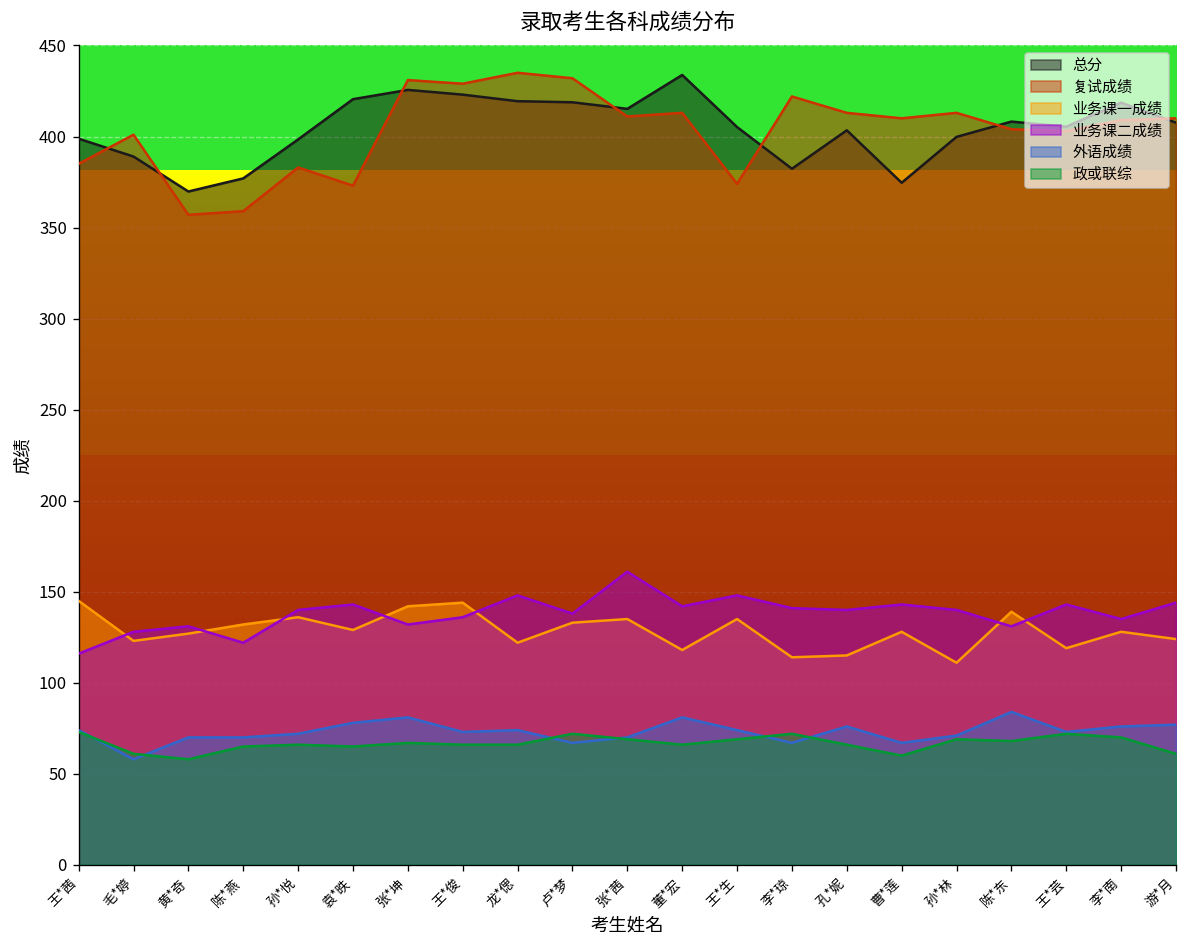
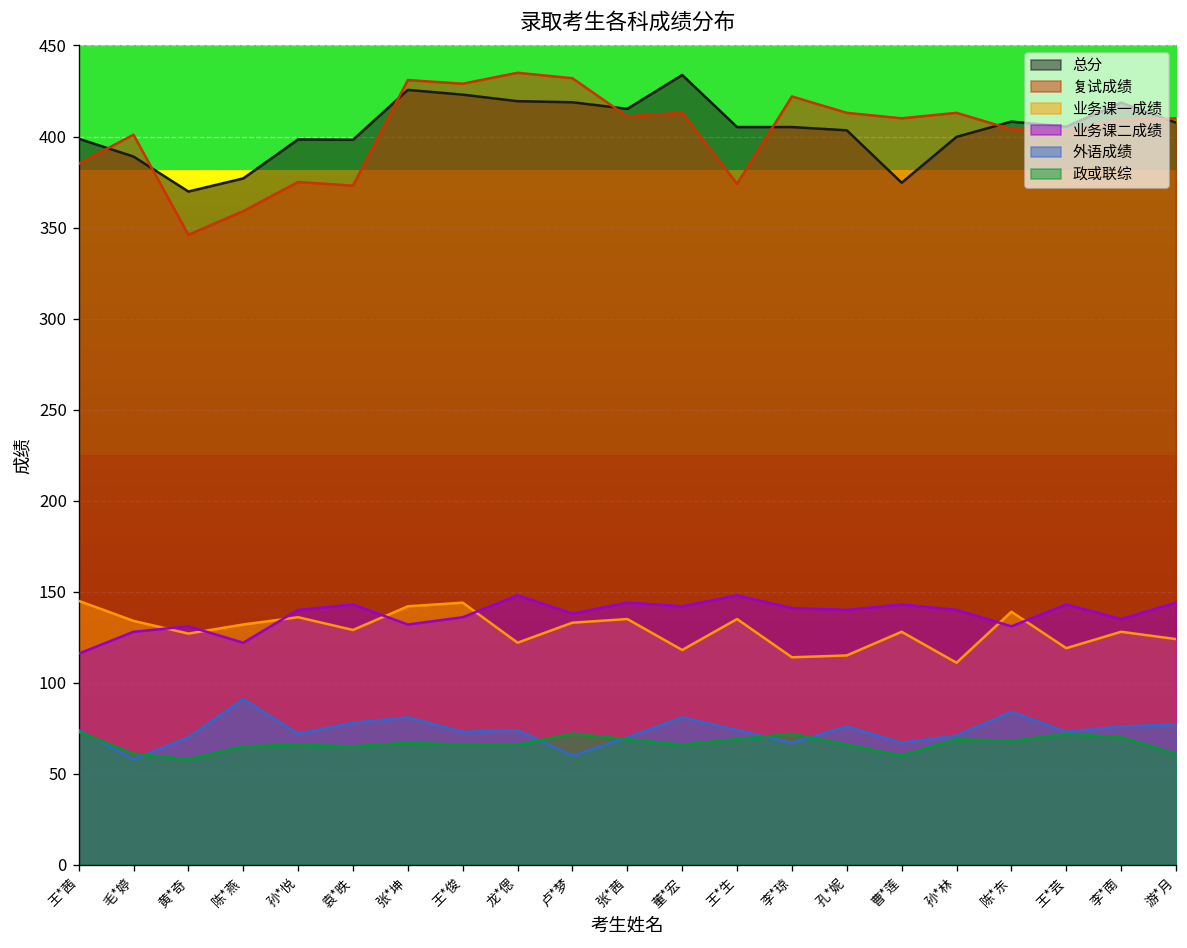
  {
    "总分": {
      "王*茜": 399,
      "毛*婷": 389,
      "黄*奇": 370,
      "陈*燕": 377,
      "孙*悦": 398,
-     "袁*昳": 421,
+     "袁*昳": 398,
      "张*坤": 426,
      "王*俊": 423,
      "龙*偲": 419,
      "卢*梦": 419,
      "张*茜": 415,
      "董*宏": 434,
      "王*生": 405,
-     "李*琼": 382,
+     "李*琼": 405,
      "孔*妮": 403,
      "曹*莲": 375,
      "孙*林": 400,
      "陈*东": 408,
      "游*月": 408
    },
    "复试成绩": {
      "王*茜": 385,
      "毛*婷": 401,
-     "黄*奇": 357,
+     "黄*奇": 346,
      "陈*燕": 359,
-     "孙*悦": 383,
+     "孙*悦": 375,
      "袁*昳": 373,
      "张*坤": 431,
      "王*俊": 429,
      "龙*偲": 435,
      "卢*梦": 432,
      "张*茜": 411,
      "董*宏": 413,
      "王*生": 374,
      "李*琼": 422,
      "孔*妮": 413,
      "曹*莲": 410,
      "孙*林": 413,
      "陈*东": 404,
      "游*月": 410
    },
    "业务课一成绩": {
      "王*茜": 145,
-     "毛*婷": 123,
+     "毛*婷": 134,
      "黄*奇": 127,
      "陈*燕": 132,
      "孙*悦": 136,
      "袁*昳": 129,
      "张*坤": 142,
      "王*俊": 144,
      "龙*偲": 122,
      "卢*梦": 133,
      "张*茜": 135,
      "董*宏": 118,
      "王*生": 135,
      "李*琼": 114,
      "孔*妮": 115,
      "曹*莲": 128,
      "孙*林": 111,
      "陈*东": 139,
      "王*芸": 119,
      "李*南": 128,
      "游*月": 124
    },
    "业务课二成绩": {
      "王*茜": 116,
      "毛*婷": 128,
      "黄*奇": 131,
      "陈*燕": 122,
      "孙*悦": 140,
      "袁*昳": 143,
      "张*坤": 132,
      "王*俊": 136,
      "龙*偲": 148,
      "卢*梦": 138,
-     "张*茜": 161,
+     "张*茜": 144,
      "董*宏": 142,
      "王*生": 148,
      "李*琼": 141,
      "孔*妮": 140,
      "曹*莲": 143,
      "孙*林": 140,
      "陈*东": 131,
      "王*芸": 143,
      "李*南": 135,
      "游*月": 144
    },
    "外语成绩": {
      "毛*婷": 58,
      "黄*奇": 70,
-     "陈*燕": 70,
+     "陈*燕": 91,
      "孙*悦": 72,
      "袁*昳": 78,
      "张*坤": 81,
      "王*俊": 73,
      "龙*偲": 74,
-     "卢*梦": 67,
+     "卢*梦": 60,
      "董*宏": 81,
      "王*生": 74,
      "李*琼": 67,
      "孔*妮": 76,
      "曹*莲": 67,
      "孙*林": 71,
      "陈*东": 84,
      "李*南": 76,
      "游*月": 77
    },
    "政或联综": {
      "毛*婷": 61,
      "黄*奇": 58,
      "陈*燕": 65,
      "孙*悦": 66,
      "袁*昳": 65,
      "张*坤": 67,
      "王*俊": 66,
      "龙*偲": 66,
      "卢*梦": 72,
      "董*宏": 66,
      "王*生": 69,
      "李*琼": 72,
      "孔*妮": 66,
      "曹*莲": 60,
      "孙*林": 69,
      "陈*东": 68,
      "李*南": 70,
      "游*月": 61
    }
  }
